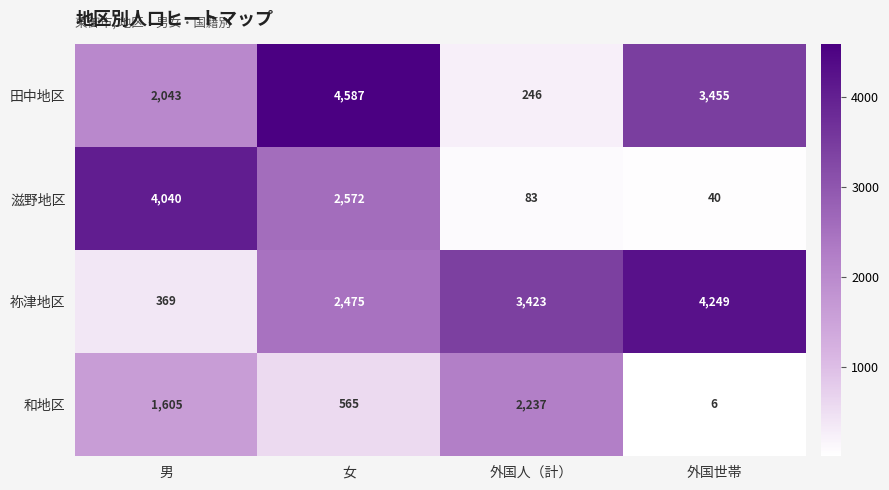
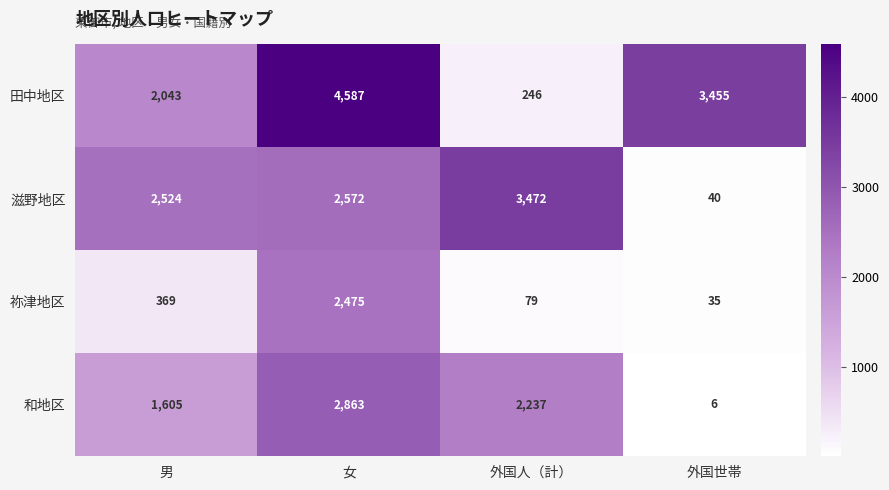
  {
    "田中地区": {
      "男": "2,043",
      "女": "4,587",
      "外国人（計）": "246",
      "外国世帯": "3,455"
    },
    "滋野地区": {
-     "男": "4,040",
+     "男": "2,524",
      "女": "2,572",
-     "外国人（計）": "83",
+     "外国人（計）": "3,472",
      "外国世帯": "40"
    },
    "祢津地区": {
      "男": "369",
      "女": "2,475",
-     "外国人（計）": "3,423",
-     "外国世帯": "4,249"
+     "外国人（計）": "79",
+     "外国世帯": "35"
    },
    "和地区": {
      "男": "1,605",
-     "女": "565",
+     "女": "2,863",
      "外国人（計）": "2,237",
      "外国世帯": "6"
    }
  }
